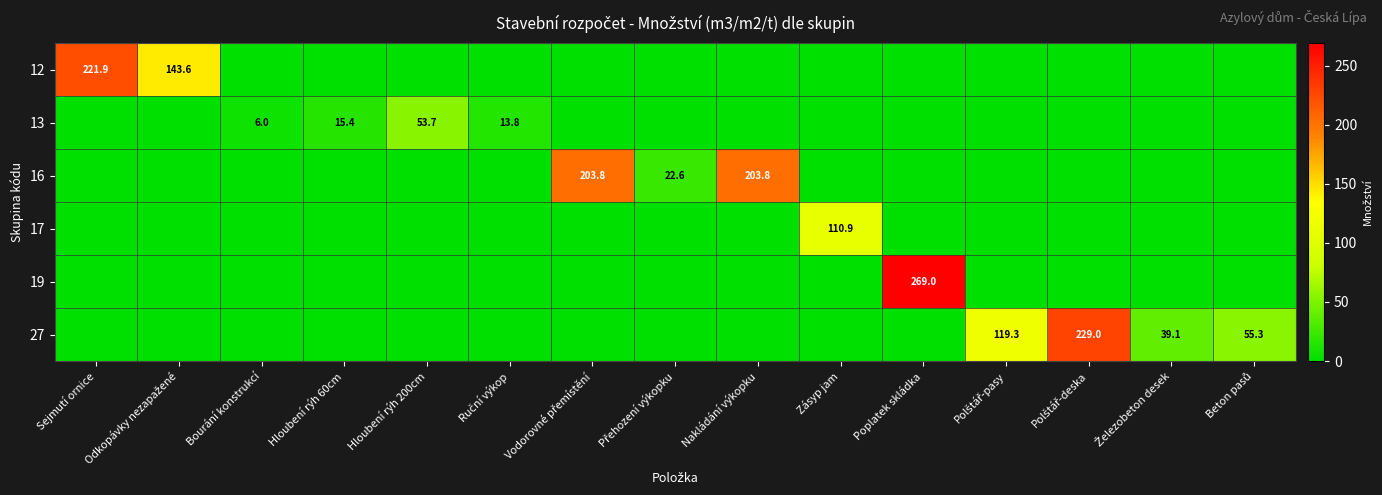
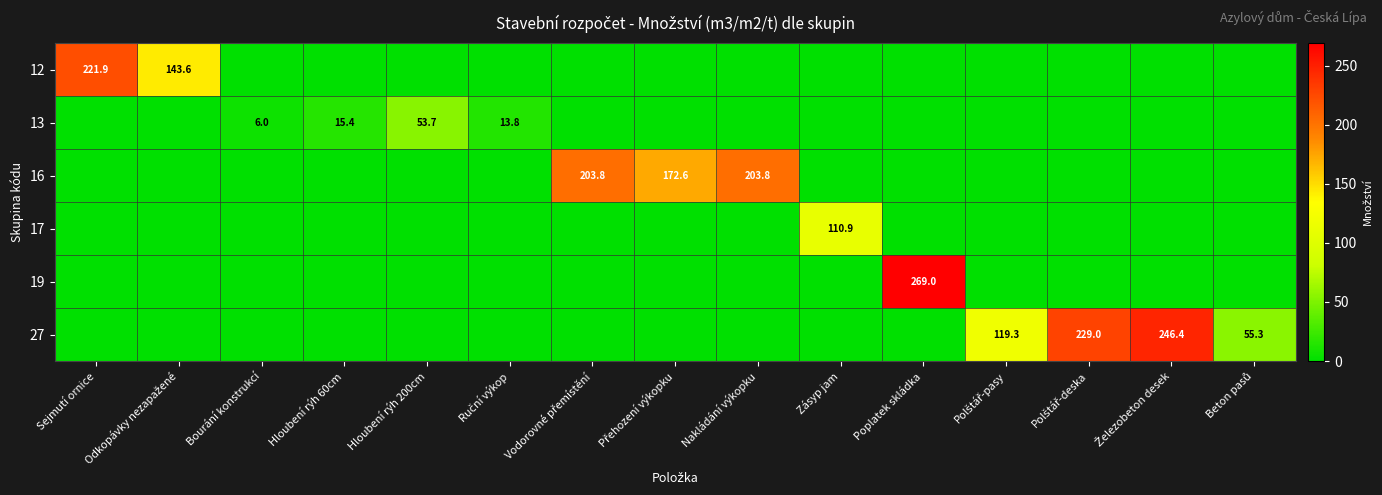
  {
    "12": {
      "Sejmutí ornice": 221.9,
      "Odkopávky nezapažené": 143.6
    },
    "13": {
      "Bourání konstrukcí": 6.0,
      "Hloubení rýh 60cm": 15.4,
      "Hloubení rýh 200cm": 53.7,
      "Ruční výkop": 13.8
    },
    "16": {
      "Vodorovné přemístění": 203.8,
-     "Přehození výkopku": 22.6,
+     "Přehození výkopku": 172.6,
      "Nakládání výkopku": 203.8
    },
    "17": {
      "Zásyp jam": 110.9
    },
    "19": {
      "Poplatek skládka": 269.0
    },
    "27": {
      "Polštář-pasy": 119.3,
      "Polštář-deska": 229.0,
-     "Železobeton desek": 39.1,
+     "Železobeton desek": 246.4,
      "Beton pasů": 55.3
    }
  }
